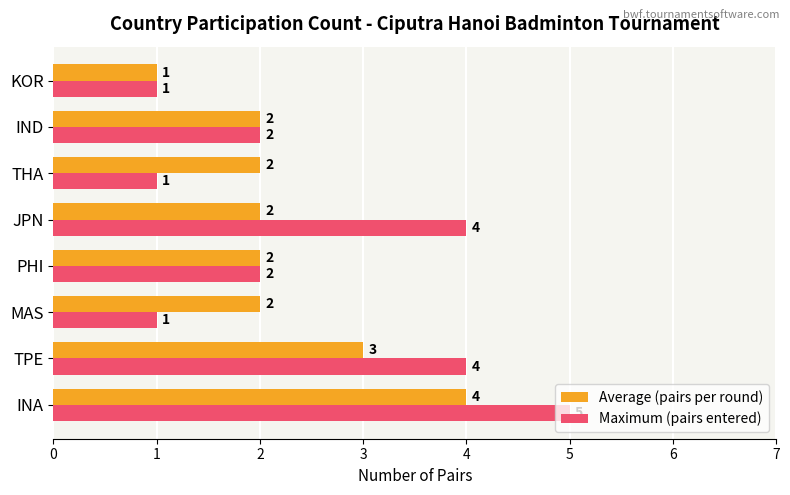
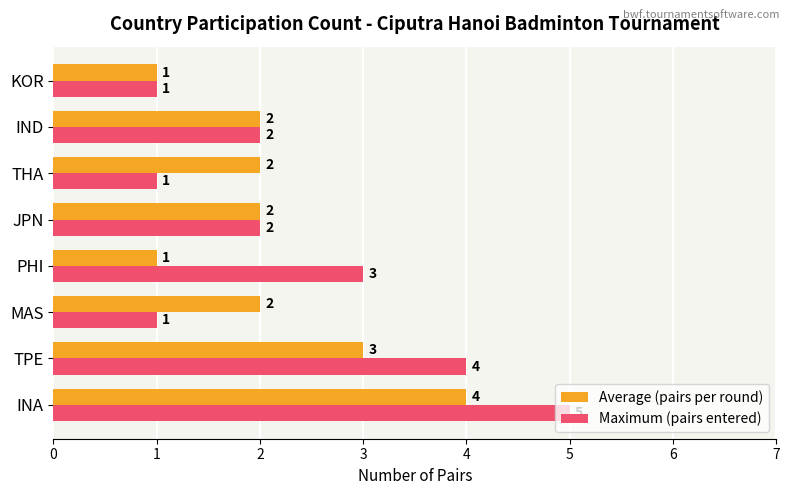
  {
    "Average (pairs per round)": {
      "KOR": 1,
      "IND": 2,
      "THA": 2,
      "JPN": 2,
-     "PHI": 2,
+     "PHI": 1,
      "MAS": 2,
      "TPE": 3,
      "INA": 4
    },
    "Maximum (pairs entered)": {
      "KOR": 1,
      "IND": 2,
      "THA": 1,
-     "JPN": 4,
-     "PHI": 2,
+     "JPN": 2,
+     "PHI": 3,
      "MAS": 1,
      "TPE": 4
    }
  }
